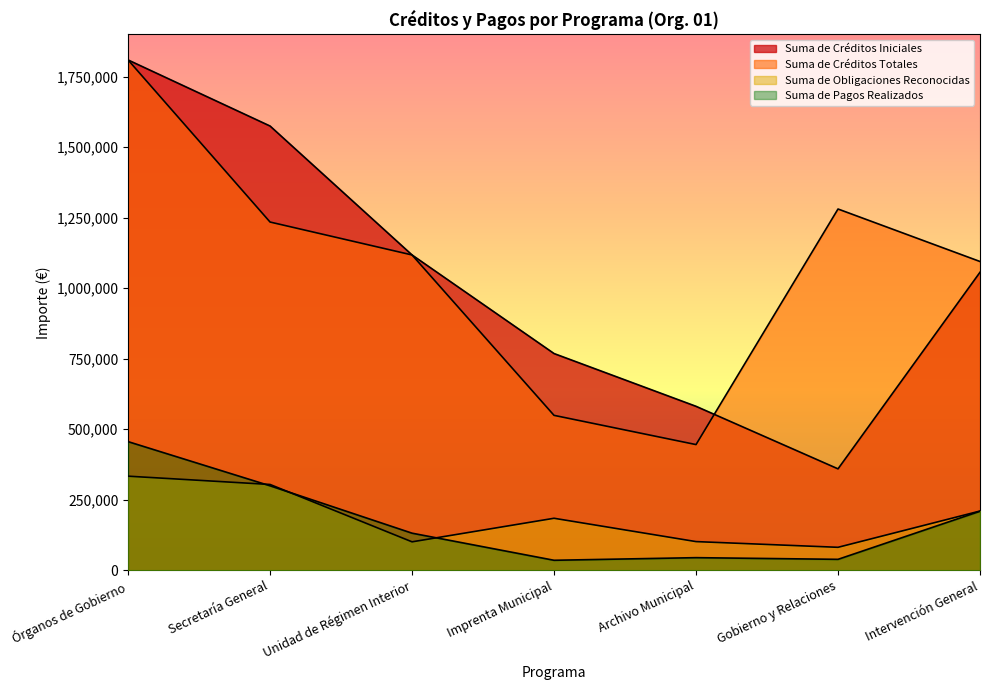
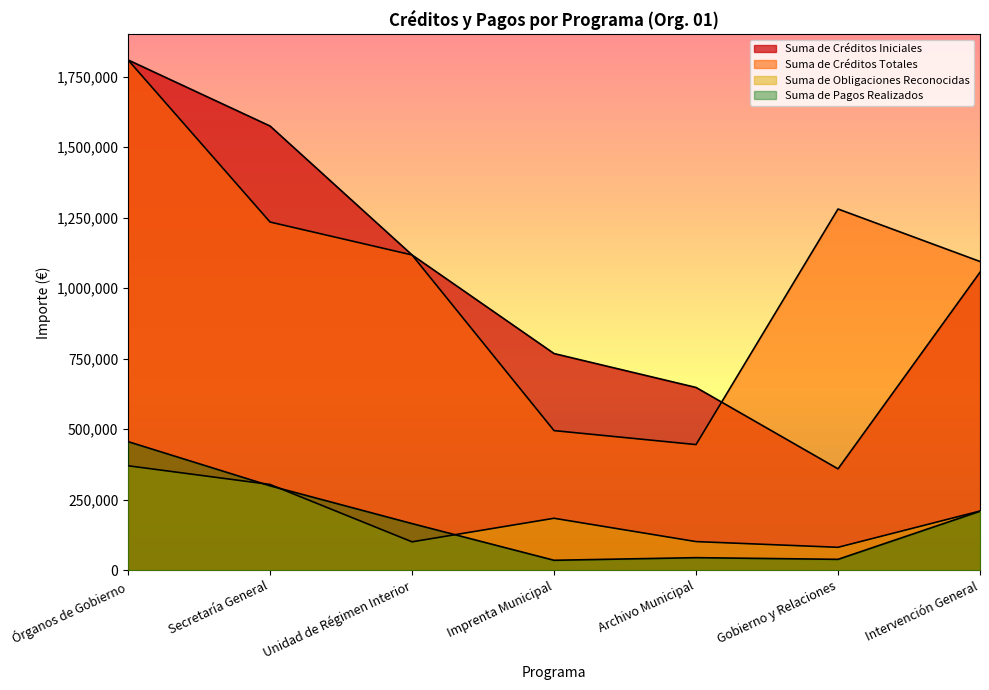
  {
    "Suma de Créditos Iniciales": {
      "Secretaría General": "1,570,000",
      "Imprenta Municipal": "770,000",
-     "Archivo Municipal": "580,000",
+     "Archivo Municipal": "650,000",
      "Gobierno y Relaciones": "360,000",
      "Intervención General": "1,060,000"
    },
    "Suma de Créditos Totales": {
      "Secretaría General": "1,230,000",
-     "Imprenta Municipal": "550,000",
+     "Imprenta Municipal": "490,000",
      "Archivo Municipal": "450,000",
      "Gobierno y Relaciones": "1,280,000",
      "Intervención General": "1,090,000"
    },
    "Suma de Obligaciones Reconocidas": {
-     "Órganos de Gobierno": "330,000",
+     "Órganos de Gobierno": "370,000",
      "Unidad de Régimen Interior": "100,000",
      "Imprenta Municipal": "180,000",
      "Archivo Municipal": "100,000",
      "Gobierno y Relaciones": "80,000"
    },
    "Suma de Pagos Realizados": {
      "Órganos de Gobierno": "460,000",
-     "Unidad de Régimen Interior": "130,000",
+     "Unidad de Régimen Interior": "170,000",
      "Imprenta Municipal": "40,000",
      "Archivo Municipal": "40,000",
      "Gobierno y Relaciones": "40,000"
    }
  }
